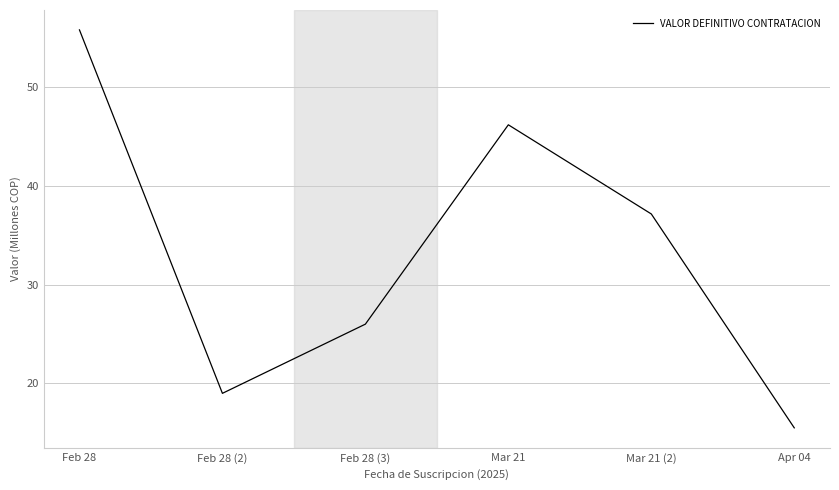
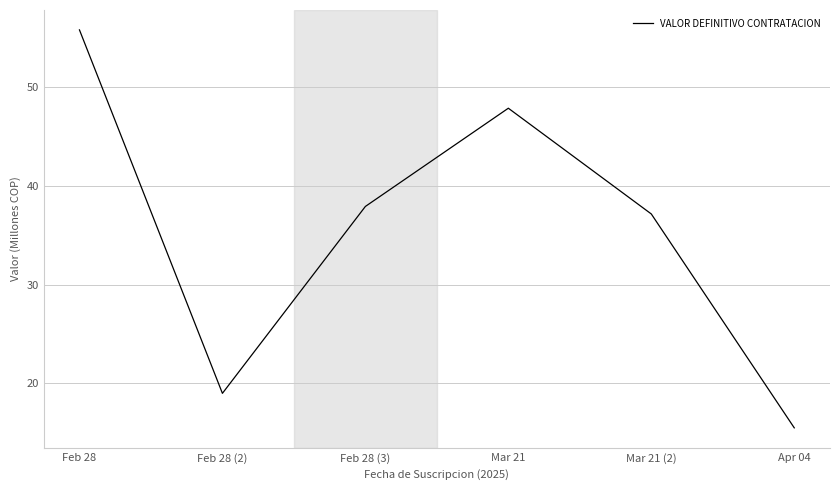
  {
    "Feb 28": 56,
    "Feb 28 (2)": 19,
-   "Feb 28 (3)": 26,
-   "Mar 21": 46,
+   "Feb 28 (3)": 38,
+   "Mar 21": 48,
    "Mar 21 (2)": 37,
    "Apr 04": 15
  }
